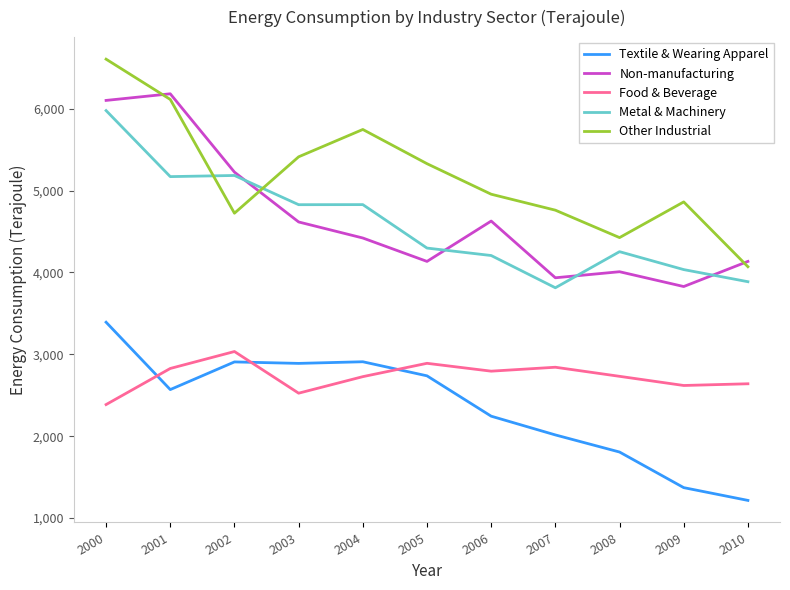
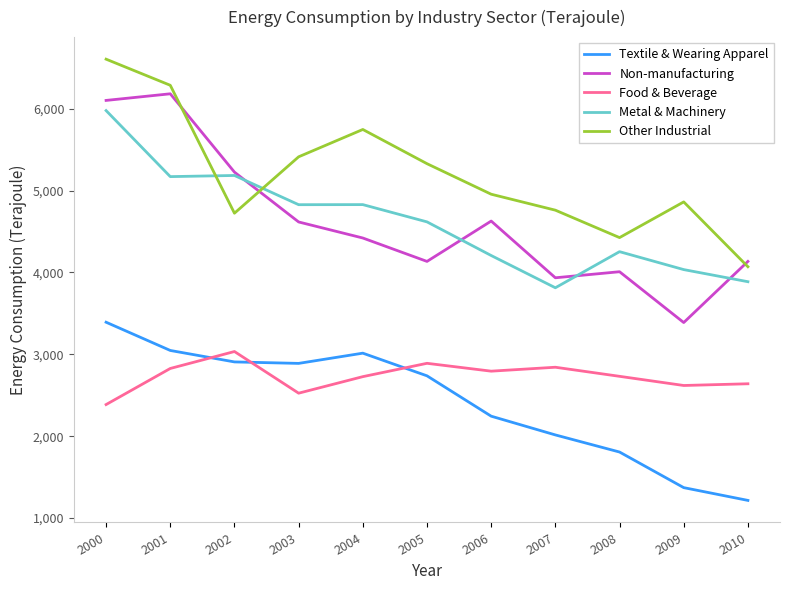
  {
    "Textile & Wearing Apparel": {
      "2000": "3,400",
-     "2001": "2,600",
+     "2001": "3,000",
      "2002": "2,900",
      "2003": "2,900",
-     "2004": "2,900",
+     "2004": "3,000",
      "2005": "2,700",
      "2006": "2,200",
      "2007": "2,000",
      "2008": "1,800",
      "2009": "1,400",
      "2010": "1,200"
    },
    "Non-manufacturing": {
      "2000": "6,100",
      "2001": "6,200",
      "2002": "5,200",
      "2003": "4,600",
      "2004": "4,400",
      "2005": "4,100",
      "2006": "4,600",
      "2007": "3,900",
      "2008": "4,000",
-     "2009": "3,800",
+     "2009": "3,400",
      "2010": "4,100"
    },
    "Food & Beverage": {
      "2000": "2,400",
      "2001": "2,800",
      "2002": "3,000",
      "2003": "2,500",
      "2004": "2,700",
      "2005": "2,900",
      "2006": "2,800",
      "2007": "2,800",
      "2008": "2,700",
      "2009": "2,600",
      "2010": "2,600"
    },
    "Metal & Machinery": {
      "2000": "6,000",
      "2001": "5,200",
      "2002": "5,200",
      "2003": "4,800",
      "2004": "4,800",
-     "2005": "4,300",
+     "2005": "4,600",
      "2006": "4,200",
      "2007": "3,800",
      "2008": "4,300",
      "2009": "4,000",
      "2010": "3,900"
    },
    "Other Industrial": {
      "2000": "6,600",
-     "2001": "6,100",
+     "2001": "6,300",
      "2002": "4,700",
      "2003": "5,400",
      "2004": "5,700",
      "2005": "5,300",
      "2006": "5,000",
      "2007": "4,800",
      "2008": "4,400",
      "2009": "4,900",
      "2010": "4,100"
    }
  }
